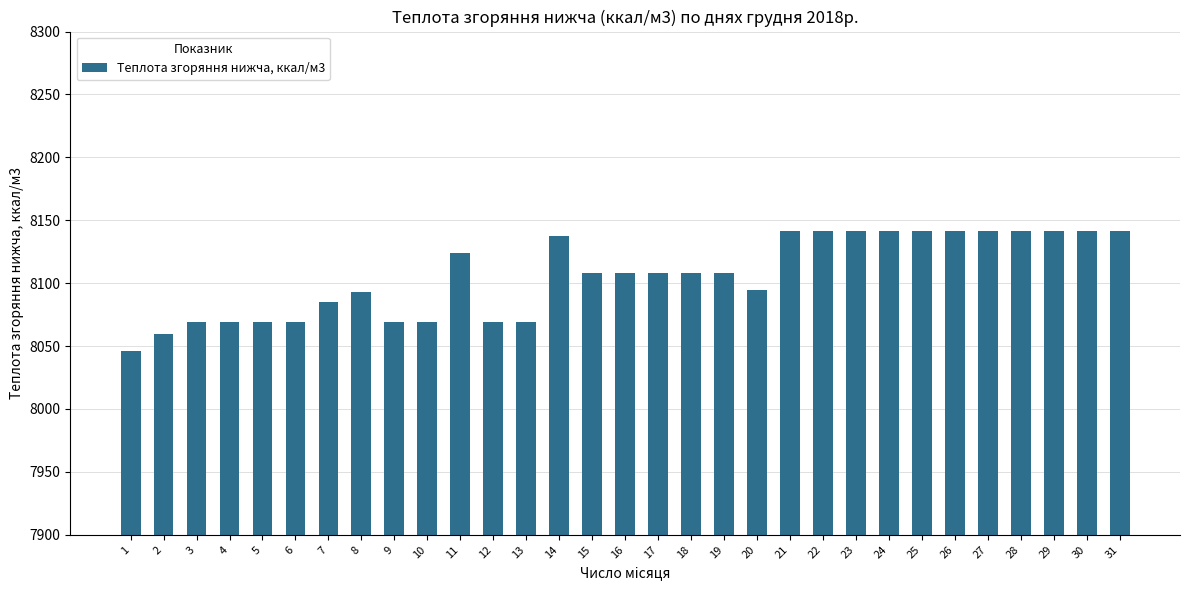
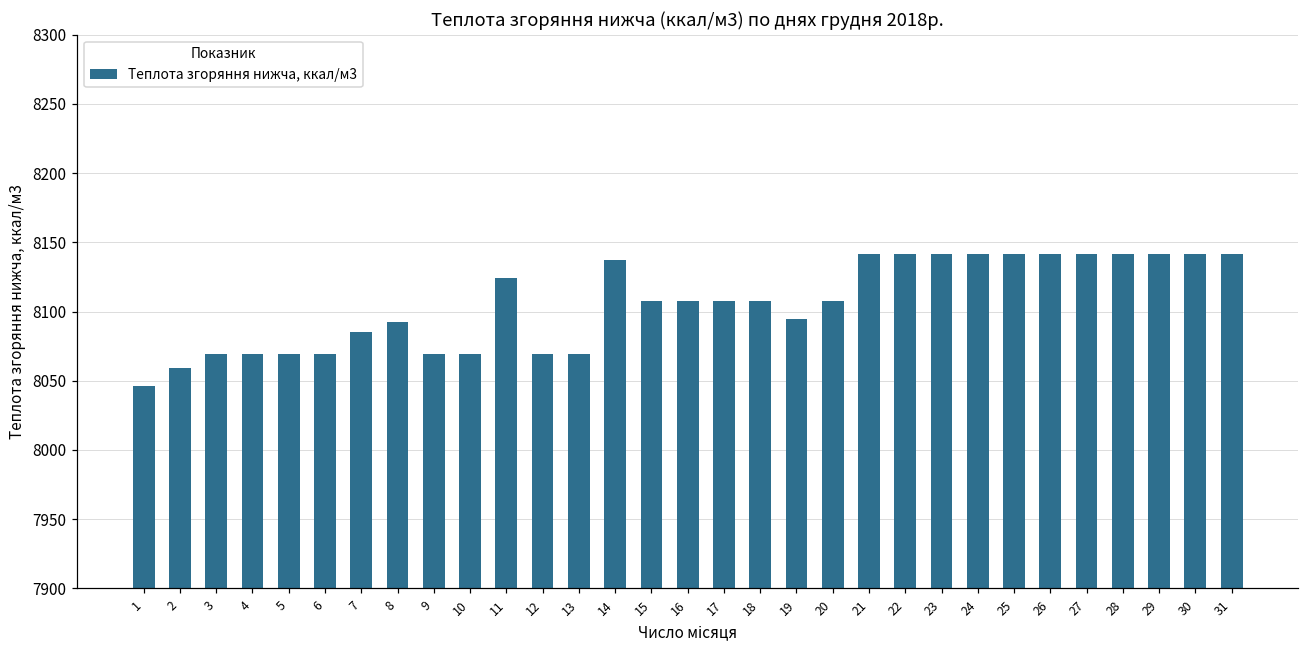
  {
    "1": 8046,
    "2": 8059,
    "3": 8069,
    "4": 8069,
    "5": 8069,
    "6": 8069,
    "7": 8085,
    "8": 8093,
    "9": 8069,
    "10": 8069,
    "11": 8124,
    "12": 8069,
    "13": 8069,
    "14": 8137,
    "15": 8108,
    "16": 8108,
    "17": 8108,
    "18": 8108,
-   "19": 8108,
-   "20": 8095,
+   "19": 8095,
+   "20": 8108,
    "21": 8142,
    "22": 8142,
    "23": 8142,
    "24": 8142,
    "25": 8142,
    "26": 8142,
    "27": 8142,
    "28": 8142,
    "29": 8142,
    "30": 8142,
    "31": 8142
  }
